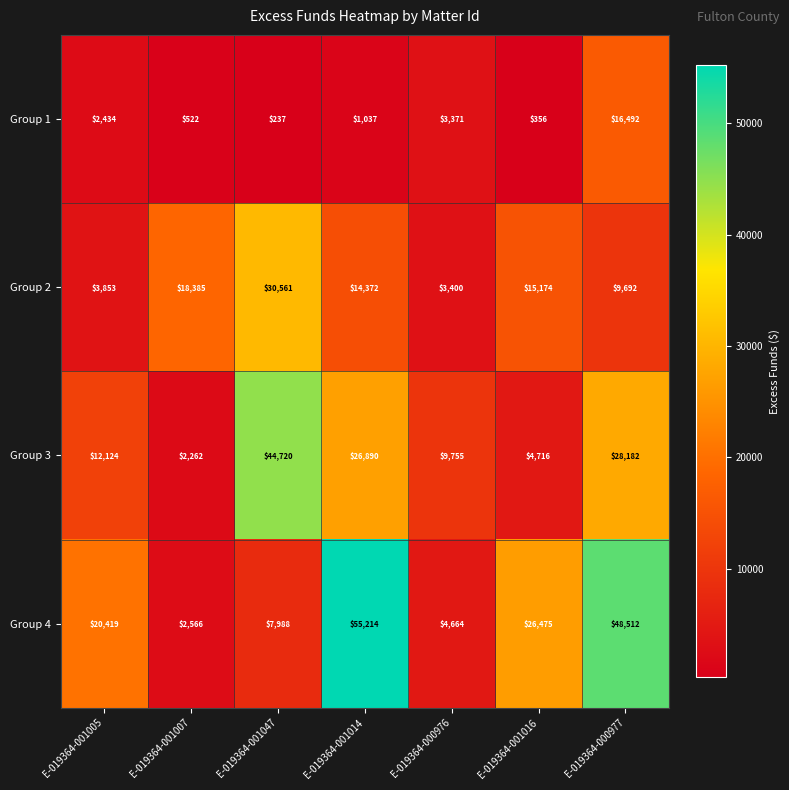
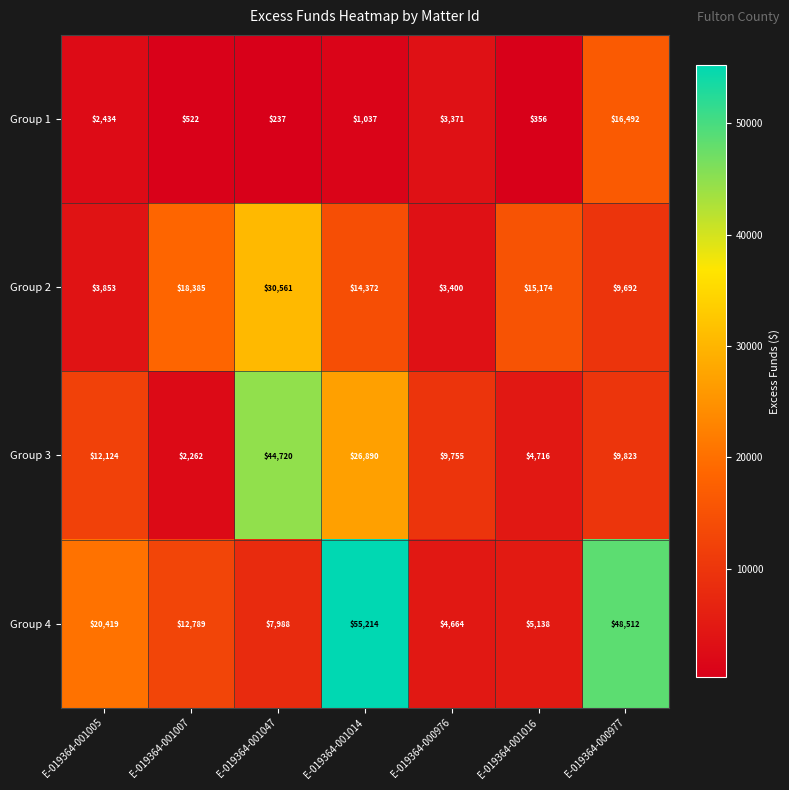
  {
    "Group 1": {
      "E-019364-001005": "$2,434",
      "E-019364-001007": "$522",
      "E-019364-001047": "$237",
      "E-019364-001014": "$1,037",
      "E-019364-000976": "$3,371",
      "E-019364-001016": "$356",
      "E-019364-000977": "$16,492"
    },
    "Group 2": {
      "E-019364-001005": "$3,853",
      "E-019364-001007": "$18,385",
      "E-019364-001047": "$30,561",
      "E-019364-001014": "$14,372",
      "E-019364-000976": "$3,400",
      "E-019364-001016": "$15,174",
      "E-019364-000977": "$9,692"
    },
    "Group 3": {
      "E-019364-001005": "$12,124",
      "E-019364-001007": "$2,262",
      "E-019364-001047": "$44,720",
      "E-019364-001014": "$26,890",
      "E-019364-000976": "$9,755",
      "E-019364-001016": "$4,716",
-     "E-019364-000977": "$28,182"
+     "E-019364-000977": "$9,823"
    },
    "Group 4": {
      "E-019364-001005": "$20,419",
-     "E-019364-001007": "$2,566",
+     "E-019364-001007": "$12,789",
      "E-019364-001047": "$7,988",
      "E-019364-001014": "$55,214",
      "E-019364-000976": "$4,664",
-     "E-019364-001016": "$26,475",
+     "E-019364-001016": "$5,138",
      "E-019364-000977": "$48,512"
    }
  }
